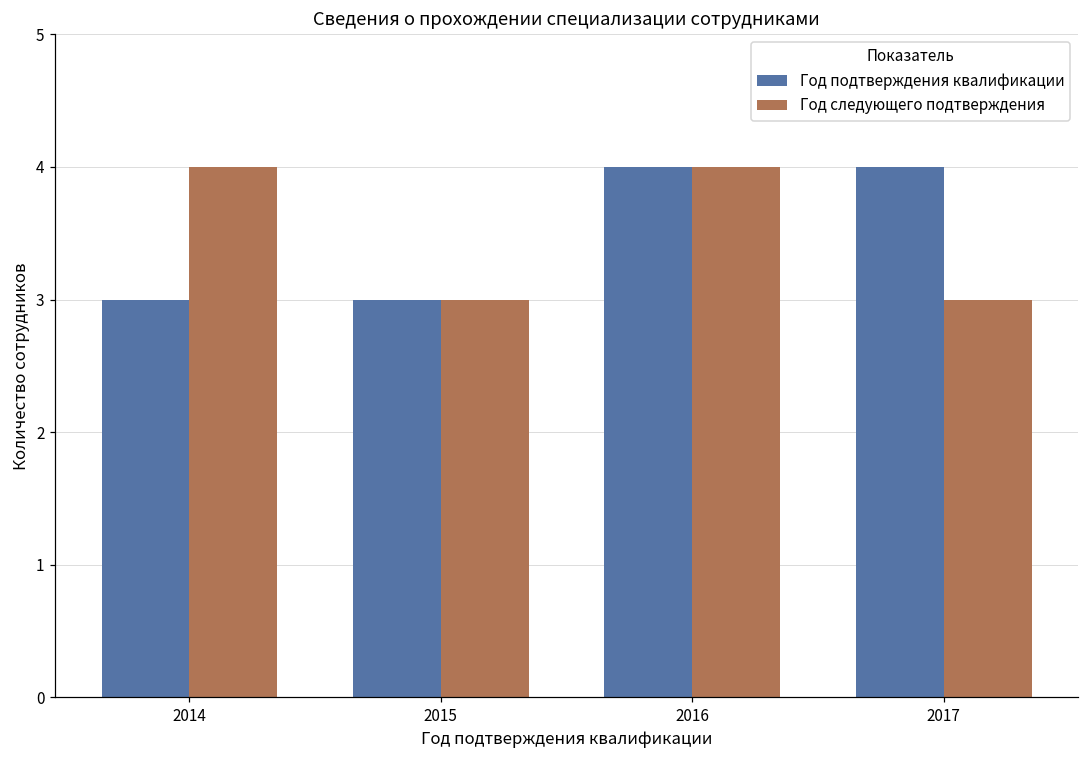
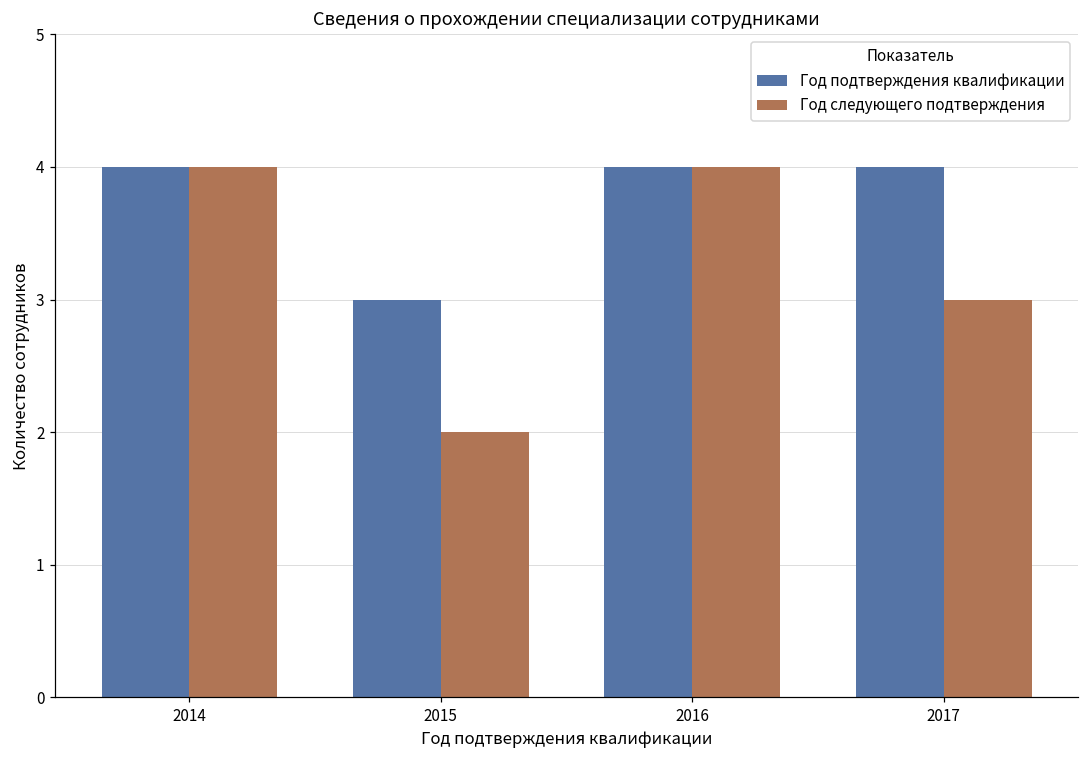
  {
    "Год подтверждения квалификации": {
-     "2014": 3,
+     "2014": 4,
      "2015": 3,
      "2016": 4,
      "2017": 4
    },
    "Год следующего подтверждения": {
      "2014": 4,
-     "2015": 3,
+     "2015": 2,
      "2016": 4,
      "2017": 3
    }
  }
